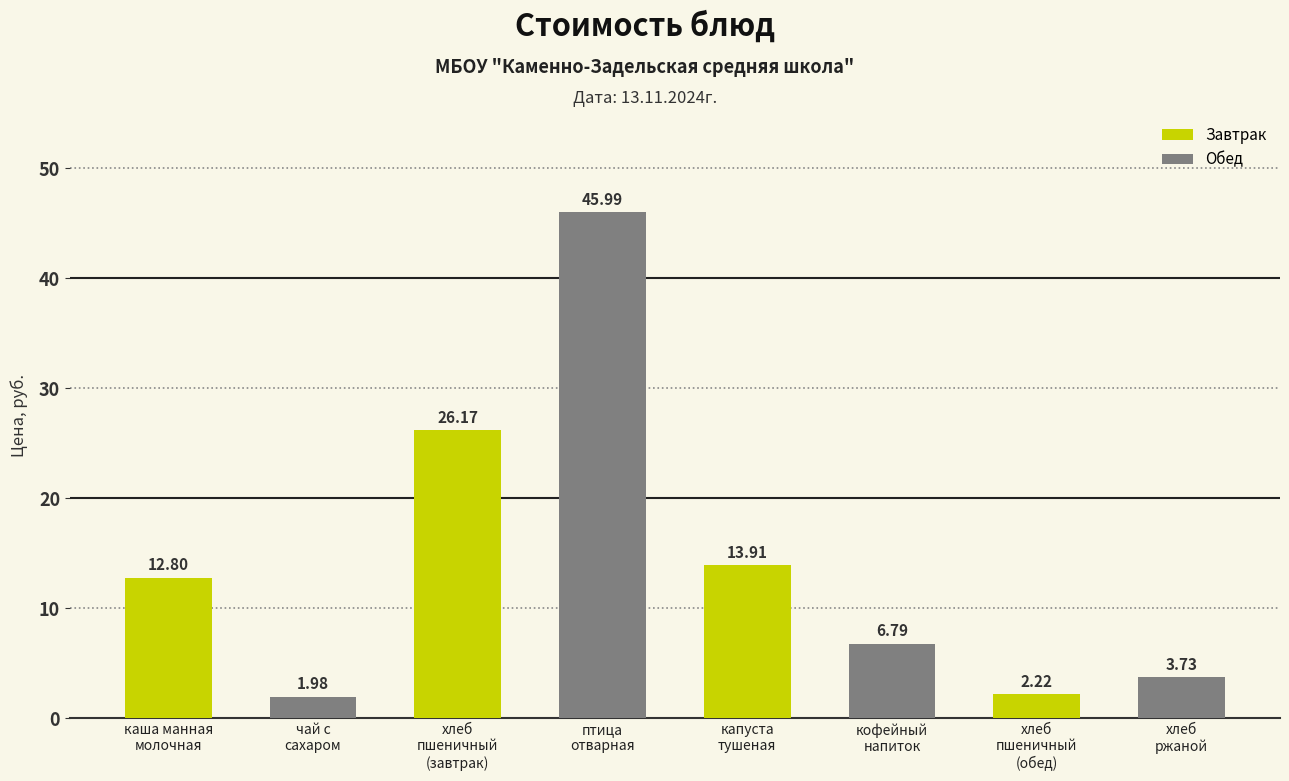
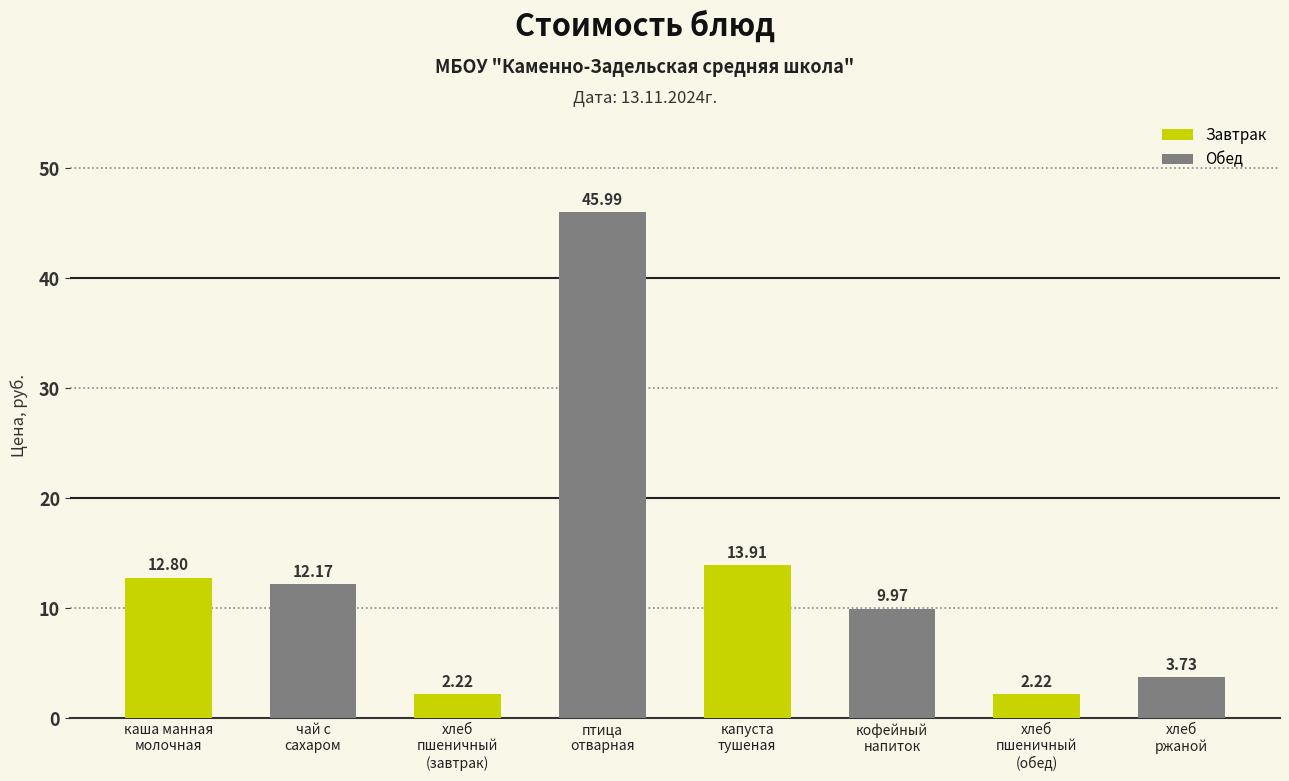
  {
    "каша манная молочная": 12.80,
-   "чай с сахаром": 1.98,
-   "хлеб пшеничный (завтрак)": 26.17,
+   "чай с сахаром": 12.17,
+   "хлеб пшеничный (завтрак)": 2.22,
    "птица отварная": 45.99,
    "капуста тушеная": 13.91,
-   "кофейный напиток": 6.79,
+   "кофейный напиток": 9.97,
    "хлеб пшеничный (обед)": 2.22,
    "хлеб ржаной": 3.73
  }
